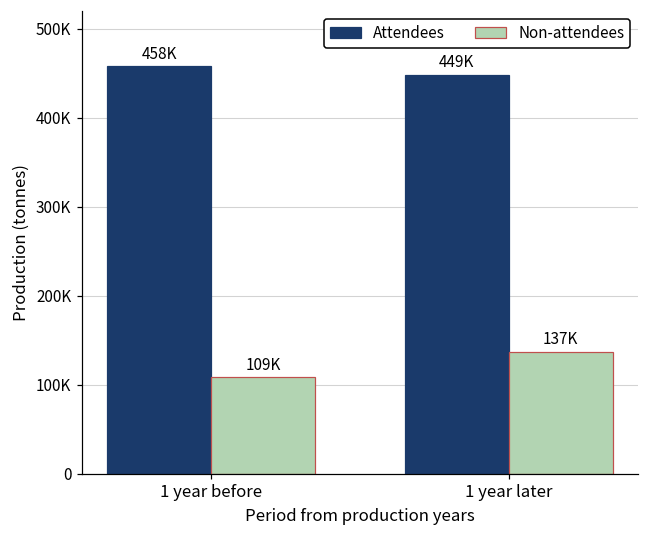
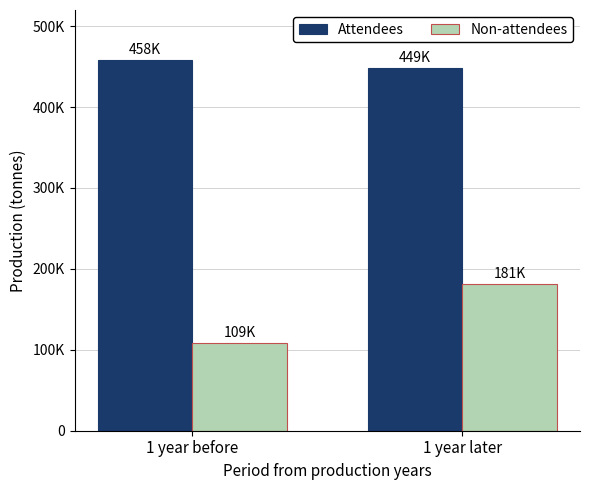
  {
    "Attendees": {
      "1 year before": "458K",
      "1 year later": "449K"
    },
    "Non-attendees": {
      "1 year before": "109K",
-     "1 year later": "137K"
+     "1 year later": "181K"
    }
  }
